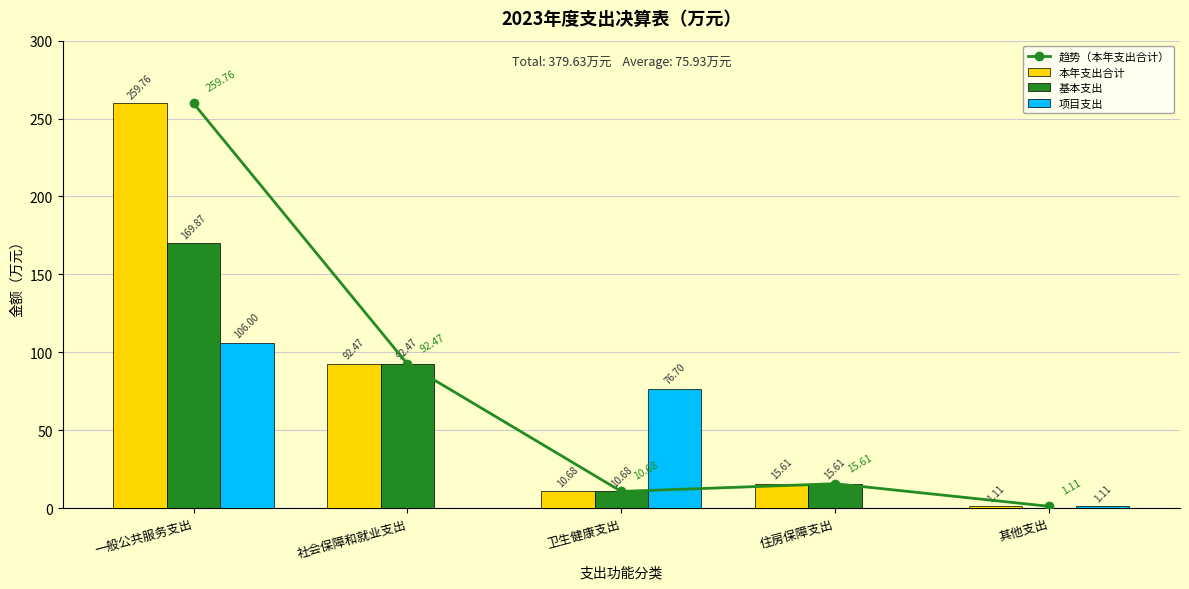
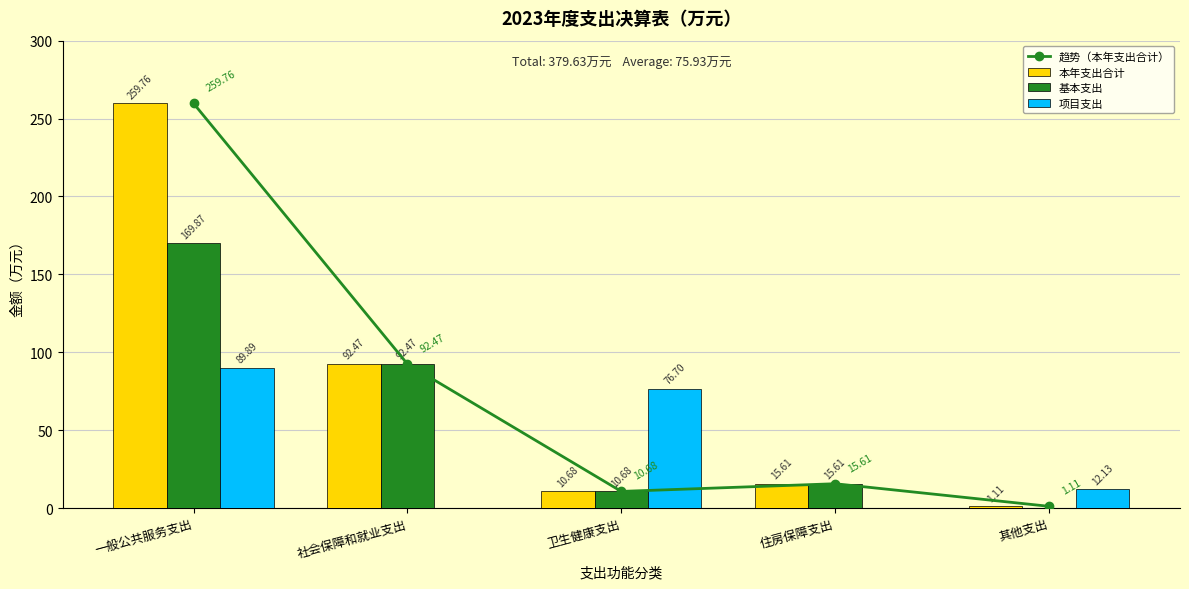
  {
    "本年支出合计": {
      "一般公共服务支出": 259.76,
      "社会保障和就业支出": 92.47,
      "卫生健康支出": 10.68,
      "住房保障支出": 15.61,
      "其他支出": 1.11
    },
    "项目支出": {
-     "一般公共服务支出": 106.00,
+     "一般公共服务支出": 89.89,
      "卫生健康支出": 76.70,
-     "其他支出": 1.11
+     "其他支出": 12.13
    }
  }
